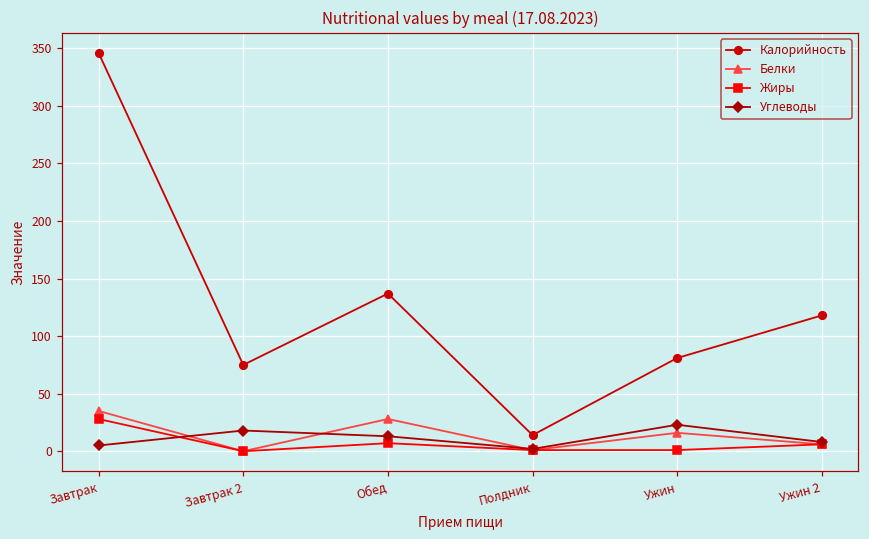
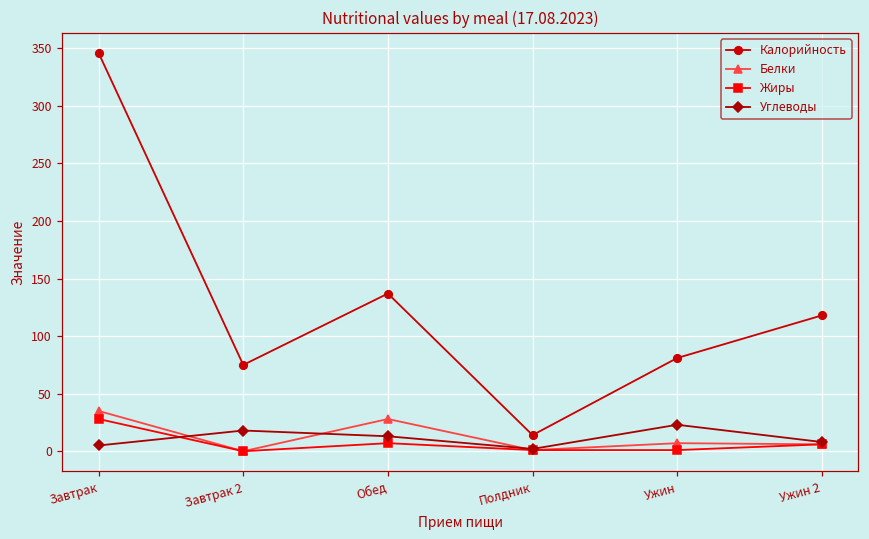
  {
    "Белки": {
      "Завтрак": 35,
      "Обед": 28,
-     "Ужин": 16
+     "Ужин": 7
    }
  }
